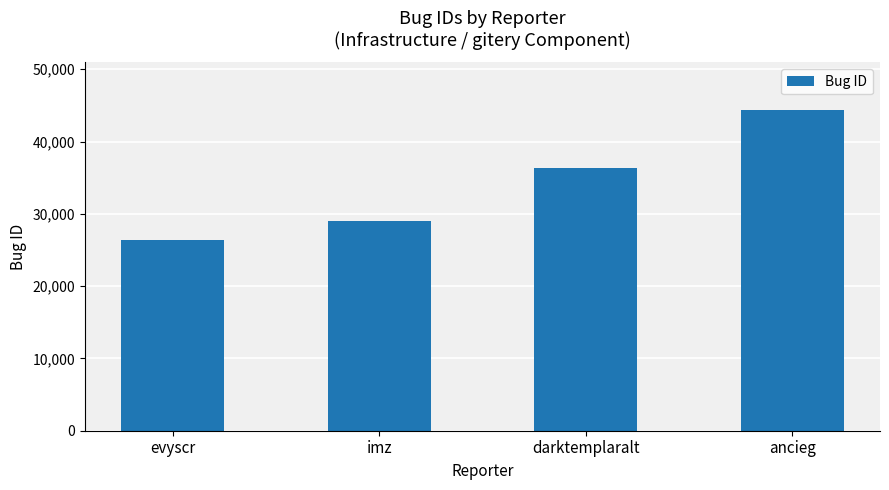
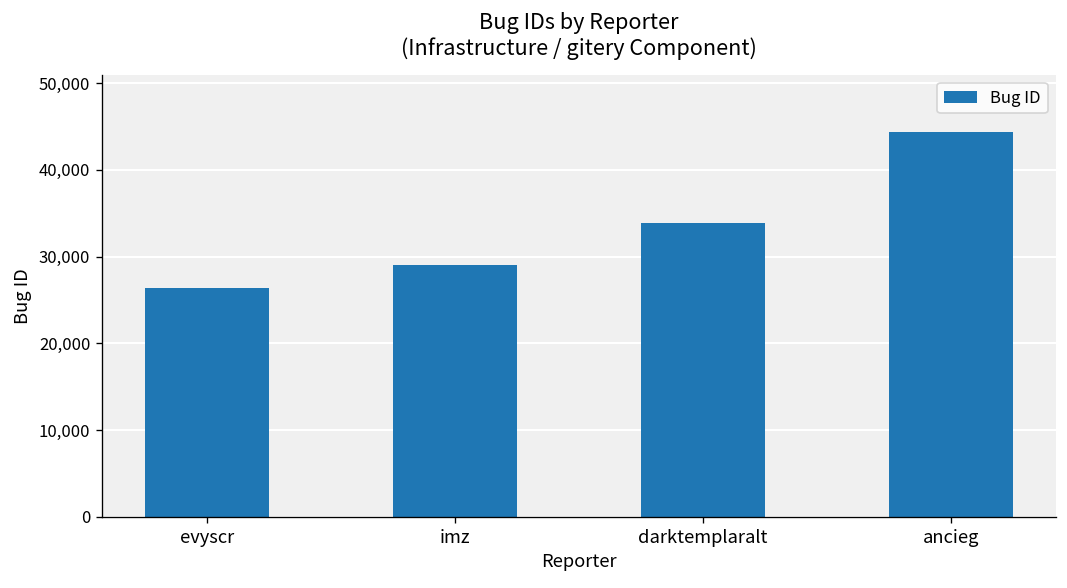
  {
    "evyscr": "26,000",
    "imz": "29,000",
-   "darktemplaralt": "36,000",
+   "darktemplaralt": "34,000",
    "ancieg": "44,000"
  }
